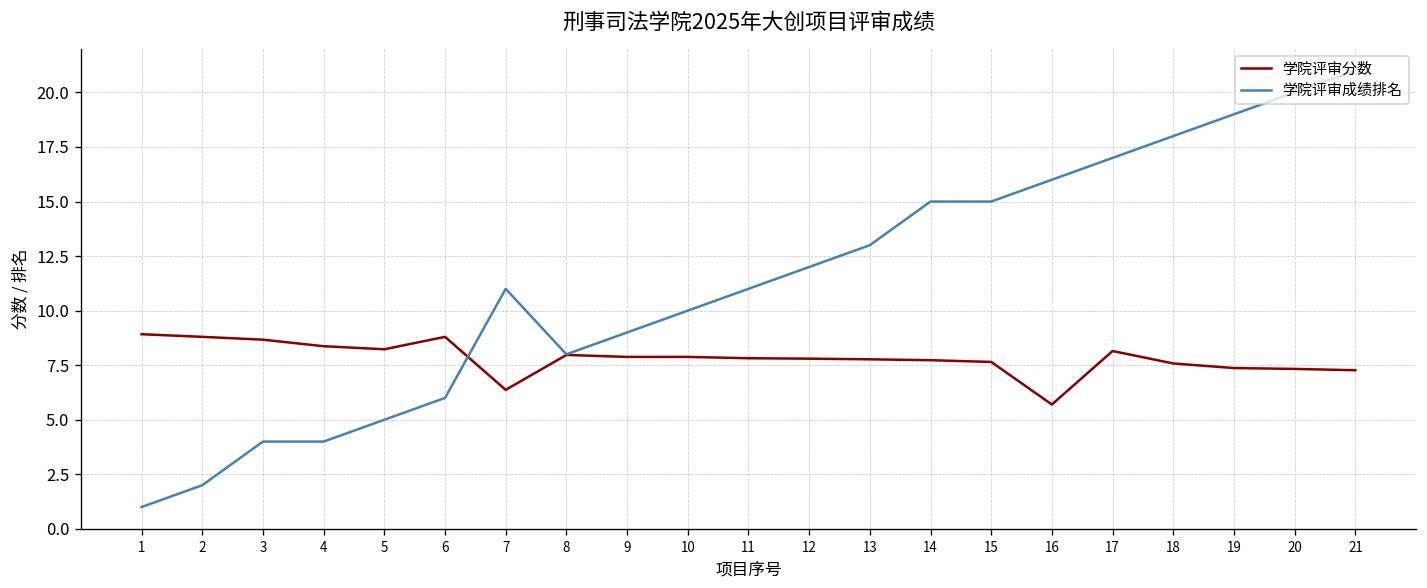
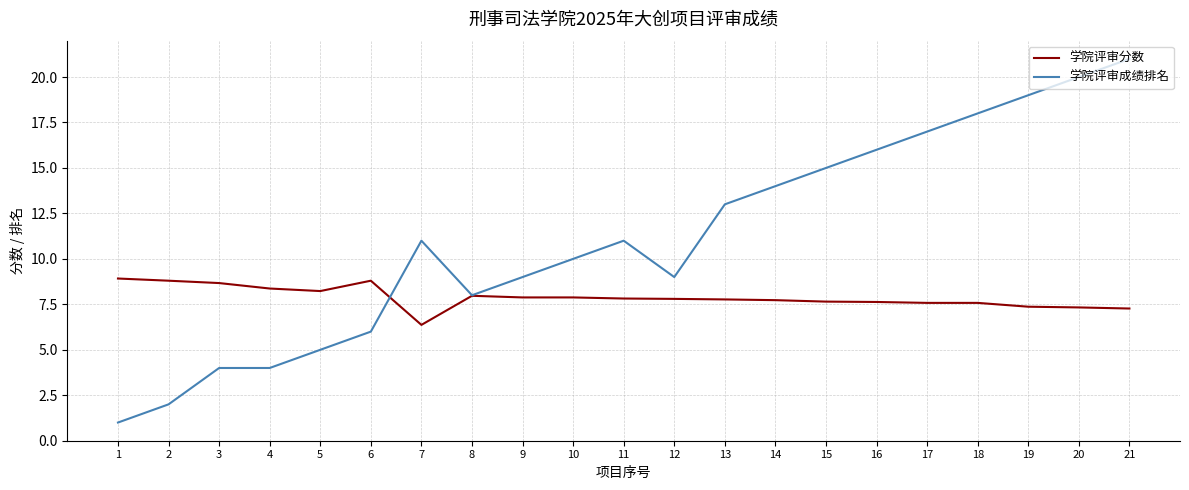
  {
    "学院评审分数": {
      "1": 8.9,
      "2": 8.8,
      "3": 8.7,
      "4": 8.4,
      "5": 8.2,
      "6": 8.8,
      "7": 6.4,
      "9": 7.9,
      "10": 7.9,
      "11": 7.8,
      "12": 7.8,
      "13": 7.8,
      "14": 7.7,
      "15": 7.7,
-     "16": 5.7,
-     "17": 8.2,
+     "16": 7.6,
+     "17": 7.6,
      "18": 7.6,
      "19": 7.4,
      "20": 7.3,
      "21": 7.3
    },
    "学院评审成绩排名": {
      "1": 1,
      "2": 2,
      "3": 4,
      "4": 4,
      "5": 5,
      "6": 6,
      "7": 11,
      "9": 9,
      "10": 10,
      "11": 11,
-     "12": 12,
+     "12": 9,
      "13": 13,
-     "14": 15,
+     "14": 14,
      "15": 15,
      "16": 16,
      "17": 17,
      "18": 18,
      "19": 19
    }
  }
